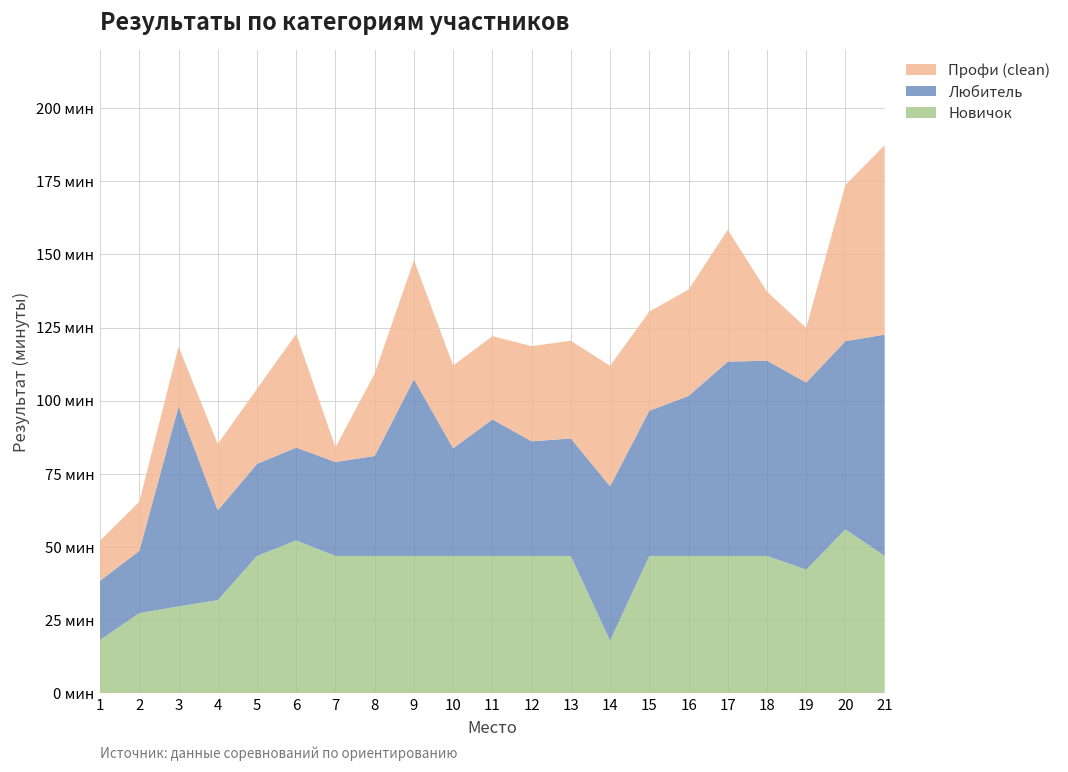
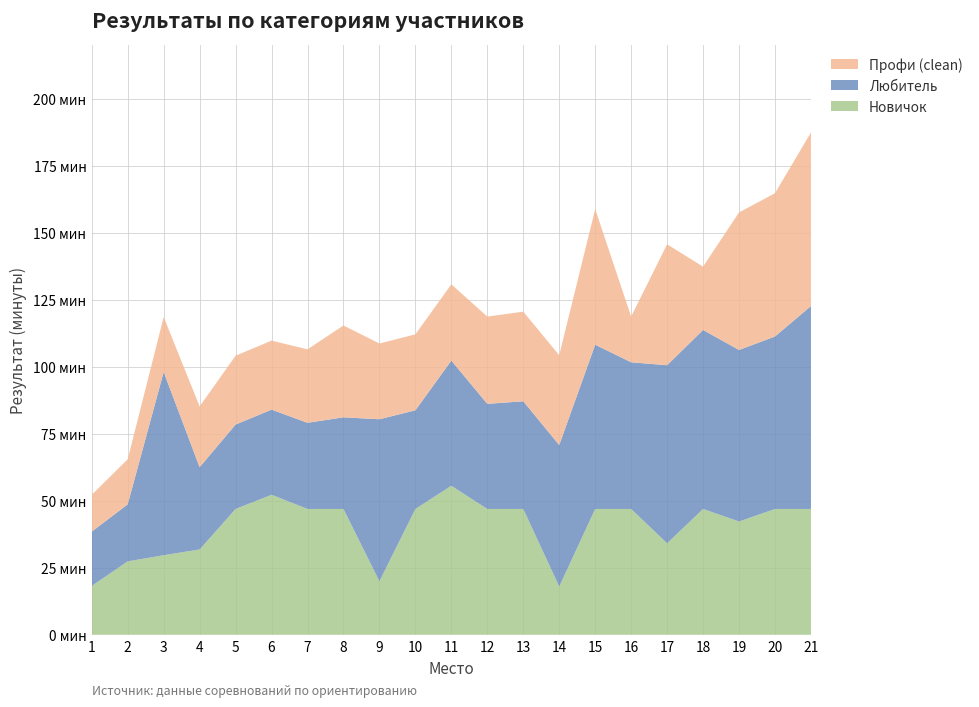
  {
    "Новичок": {
      "1": "18 мин",
      "2": "27 мин",
      "3": "30 мин",
      "4": "32 мин",
      "5": "47 мин",
      "6": "52 мин",
      "7": "47 мин",
      "8": "47 мин",
-     "9": "47 мин",
+     "9": "20 мин",
      "10": "47 мин",
-     "11": "47 мин",
+     "11": "56 мин",
      "12": "47 мин",
      "13": "47 мин",
      "14": "18 мин",
      "15": "47 мин",
      "16": "47 мин",
-     "17": "47 мин",
+     "17": "34 мин",
      "18": "47 мин",
      "19": "42 мин",
-     "20": "56 мин",
+     "20": "47 мин",
      "21": "47 мин"
    },
    "Любитель": {
      "1": "20 мин",
      "2": "21 мин",
      "3": "68 мин",
      "4": "31 мин",
      "5": "31 мин",
      "6": "32 мин",
      "7": "32 мин",
      "8": "34 мин",
      "9": "60 мин",
      "10": "37 мин",
      "11": "47 мин",
      "12": "39 мин",
      "13": "40 мин",
      "14": "53 мин",
-     "15": "50 мин",
+     "15": "61 мин",
      "16": "55 мин",
      "17": "66 мин",
      "18": "67 мин",
      "19": "64 мин",
      "20": "64 мин",
      "21": "76 мин"
    },
    "Профи (clean)": {
      "1": "14 мин",
      "2": "17 мин",
      "3": "21 мин",
      "4": "23 мин",
      "5": "26 мин",
-     "6": "39 мин",
-     "7": "5 мин",
-     "8": "28 мин",
-     "9": "41 мин",
+     "6": "26 мин",
+     "7": "27 мин",
+     "8": "34 мин",
+     "9": "28 мин",
      "10": "28 мин",
      "11": "28 мин",
      "12": "33 мин",
      "13": "33 мин",
-     "14": "41 мин",
-     "15": "34 мин",
-     "16": "36 мин",
+     "14": "34 мин",
+     "15": "51 мин",
+     "16": "17 мин",
      "17": "45 мин",
      "18": "24 мин",
-     "19": "19 мин",
+     "19": "51 мин",
      "20": "53 мин",
      "21": "65 мин"
    }
  }
